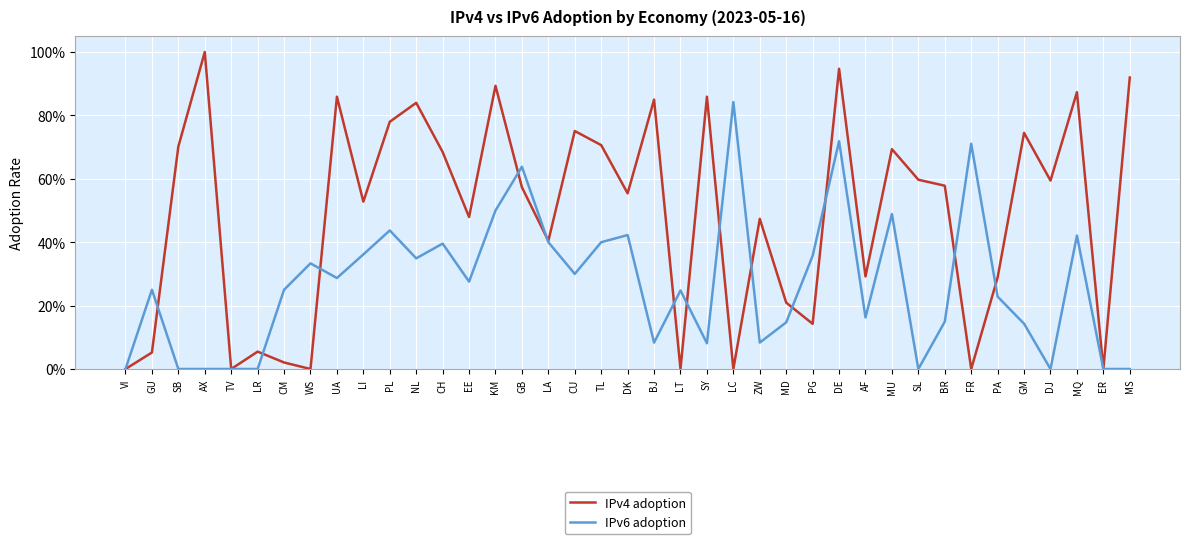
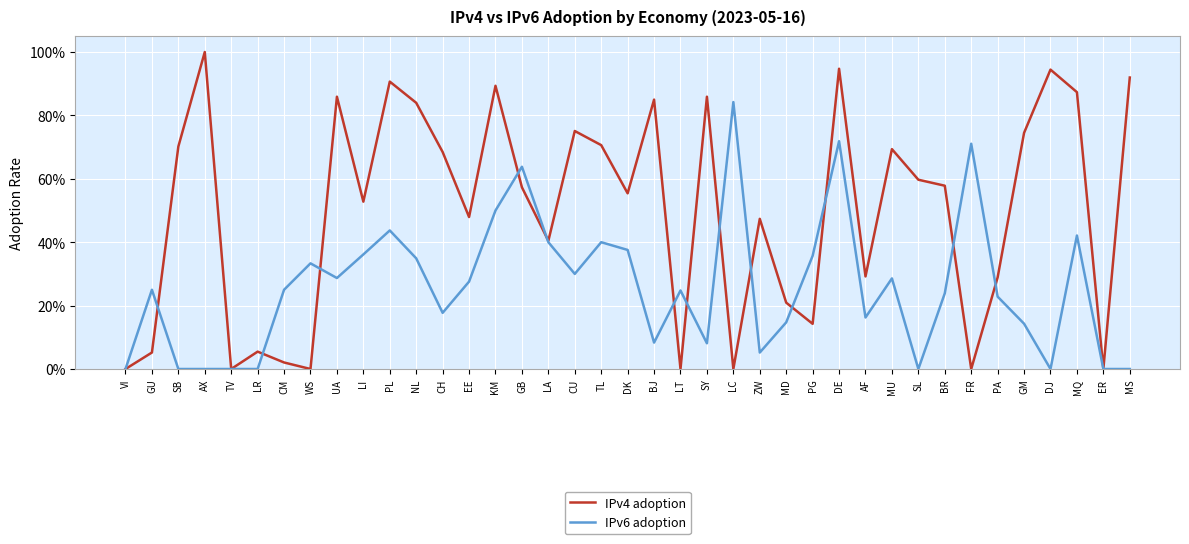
  {
    "IPv4 adoption": {
      "GU": "5%",
      "SB": "70%",
      "AX": "100%",
      "LR": "5%",
      "CM": "2%",
      "WS": "0%",
      "UA": "86%",
      "LI": "53%",
-     "PL": "78%",
+     "PL": "91%",
      "NL": "84%",
      "CH": "68%",
      "EE": "48%",
      "KM": "89%",
      "GB": "57%",
      "CU": "75%",
      "TL": "71%",
      "DK": "55%",
      "BJ": "85%",
      "LT": "0%",
      "SY": "86%",
      "LC": "0%",
      "ZW": "47%",
      "MD": "21%",
      "PG": "14%",
      "DE": "95%",
      "AF": "29%",
      "MU": "69%",
      "SL": "60%",
      "BR": "58%",
      "FR": "0%",
      "PA": "29%",
      "GM": "74%",
-     "DJ": "59%",
+     "DJ": "94%",
      "MQ": "87%",
      "MS": "92%"
    },
    "IPv6 adoption": {
      "GU": "25%",
      "SB": "0%",
      "AX": "0%",
      "LR": "0%",
      "CM": "25%",
      "WS": "33%",
      "UA": "29%",
      "LI": "36%",
      "PL": "44%",
      "NL": "35%",
-     "CH": "40%",
+     "CH": "18%",
      "EE": "28%",
      "KM": "50%",
      "GB": "64%",
      "CU": "30%",
      "TL": "40%",
-     "DK": "42%",
+     "DK": "38%",
      "BJ": "8%",
      "LT": "25%",
      "SY": "8%",
      "LC": "84%",
-     "ZW": "8%",
+     "ZW": "5%",
      "MD": "15%",
      "PG": "36%",
      "DE": "72%",
      "AF": "16%",
-     "MU": "49%",
+     "MU": "29%",
      "SL": "0%",
-     "BR": "15%",
+     "BR": "24%",
      "FR": "71%",
      "PA": "23%",
      "GM": "14%",
      "DJ": "0%",
      "MQ": "42%",
      "MS": "0%"
    }
  }
